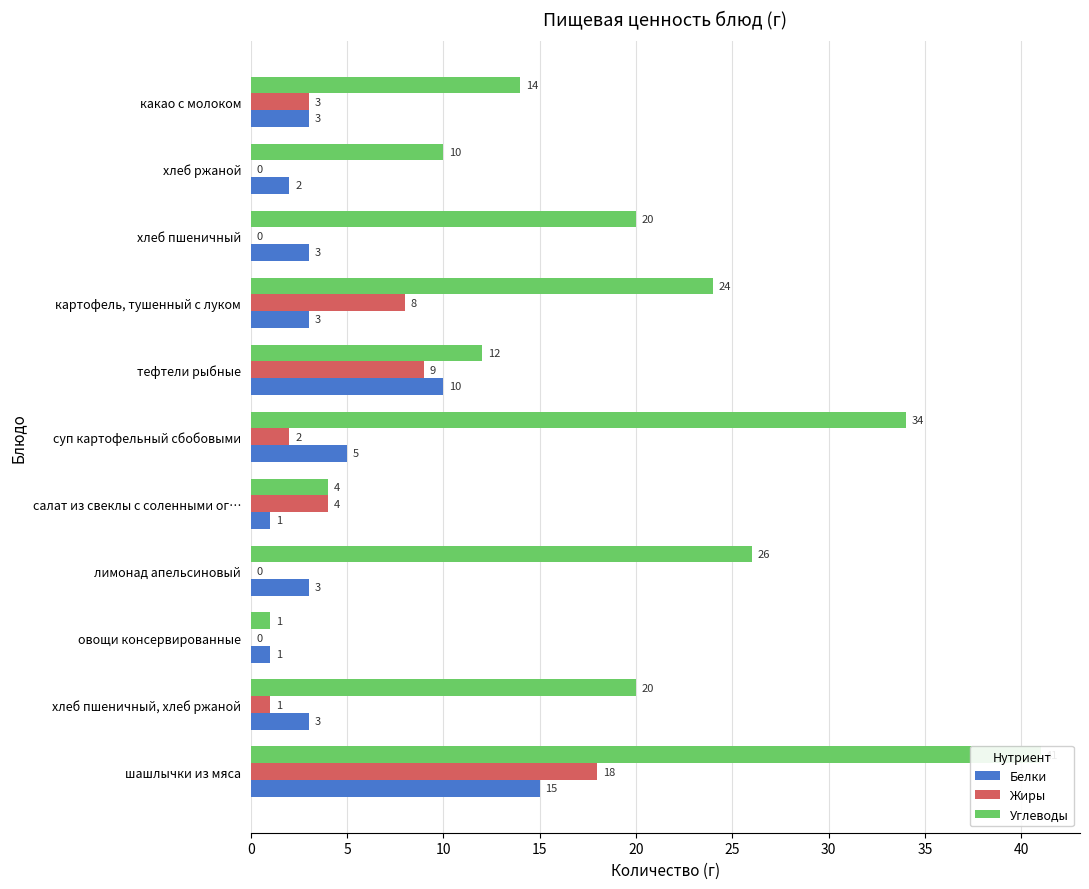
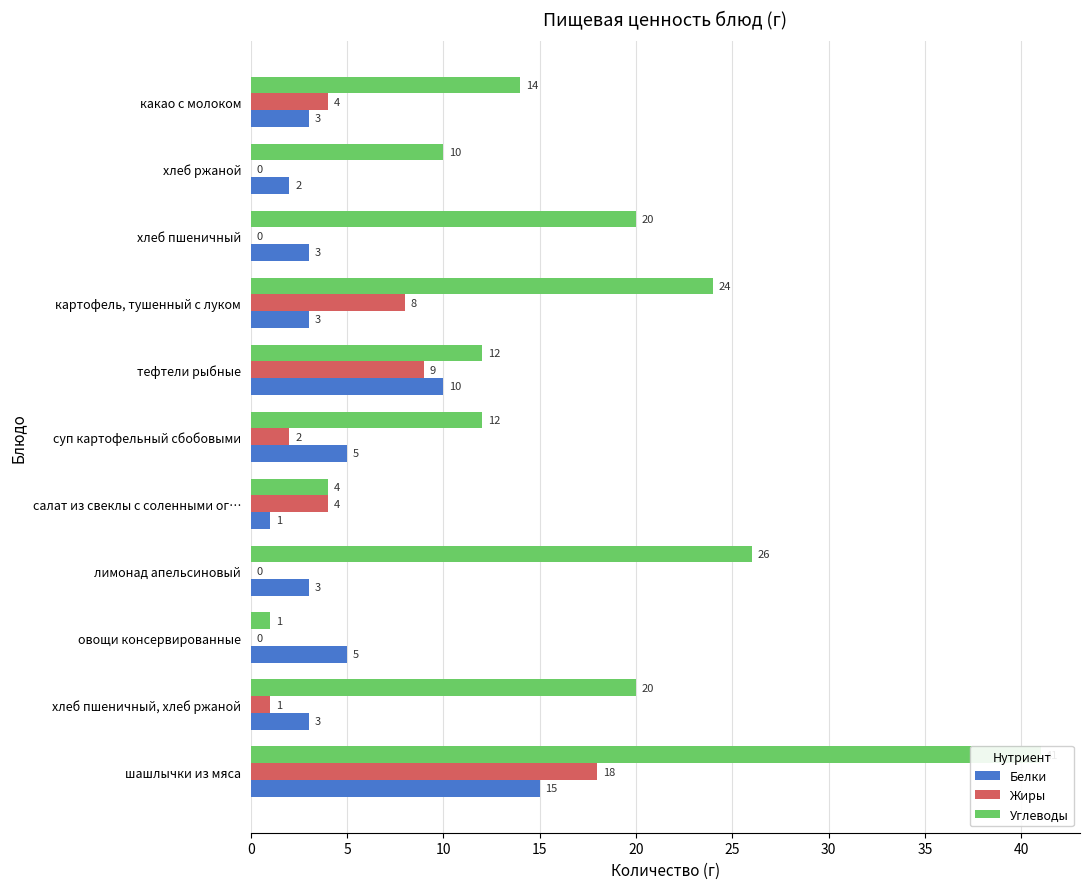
  {
    "Белки": {
      "какао с молоком": 3,
      "хлеб ржаной": 2,
      "хлеб пшеничный": 3,
      "картофель, тушенный с луком": 3,
      "тефтели рыбные": 10,
      "суп картофельный сбобовыми": 5,
      "салат из свеклы с соленными ог…": 1,
      "лимонад апельсиновый": 3,
-     "овощи консервированные": 1,
+     "овощи консервированные": 5,
      "хлеб пшеничный, хлеб ржаной": 3,
      "шашлычки из мяса": 15
    },
    "Жиры": {
-     "какао с молоком": 3,
+     "какао с молоком": 4,
      "хлеб ржаной": 0,
      "хлеб пшеничный": 0,
      "картофель, тушенный с луком": 8,
      "тефтели рыбные": 9,
      "суп картофельный сбобовыми": 2,
      "салат из свеклы с соленными ог…": 4,
      "лимонад апельсиновый": 0,
      "овощи консервированные": 0,
      "хлеб пшеничный, хлеб ржаной": 1,
      "шашлычки из мяса": 18
    },
    "Углеводы": {
      "какао с молоком": 14,
      "хлеб ржаной": 10,
      "хлеб пшеничный": 20,
      "картофель, тушенный с луком": 24,
      "тефтели рыбные": 12,
-     "суп картофельный сбобовыми": 34,
+     "суп картофельный сбобовыми": 12,
      "салат из свеклы с соленными ог…": 4,
      "лимонад апельсиновый": 26,
      "овощи консервированные": 1,
      "хлеб пшеничный, хлеб ржаной": 20
    }
  }
